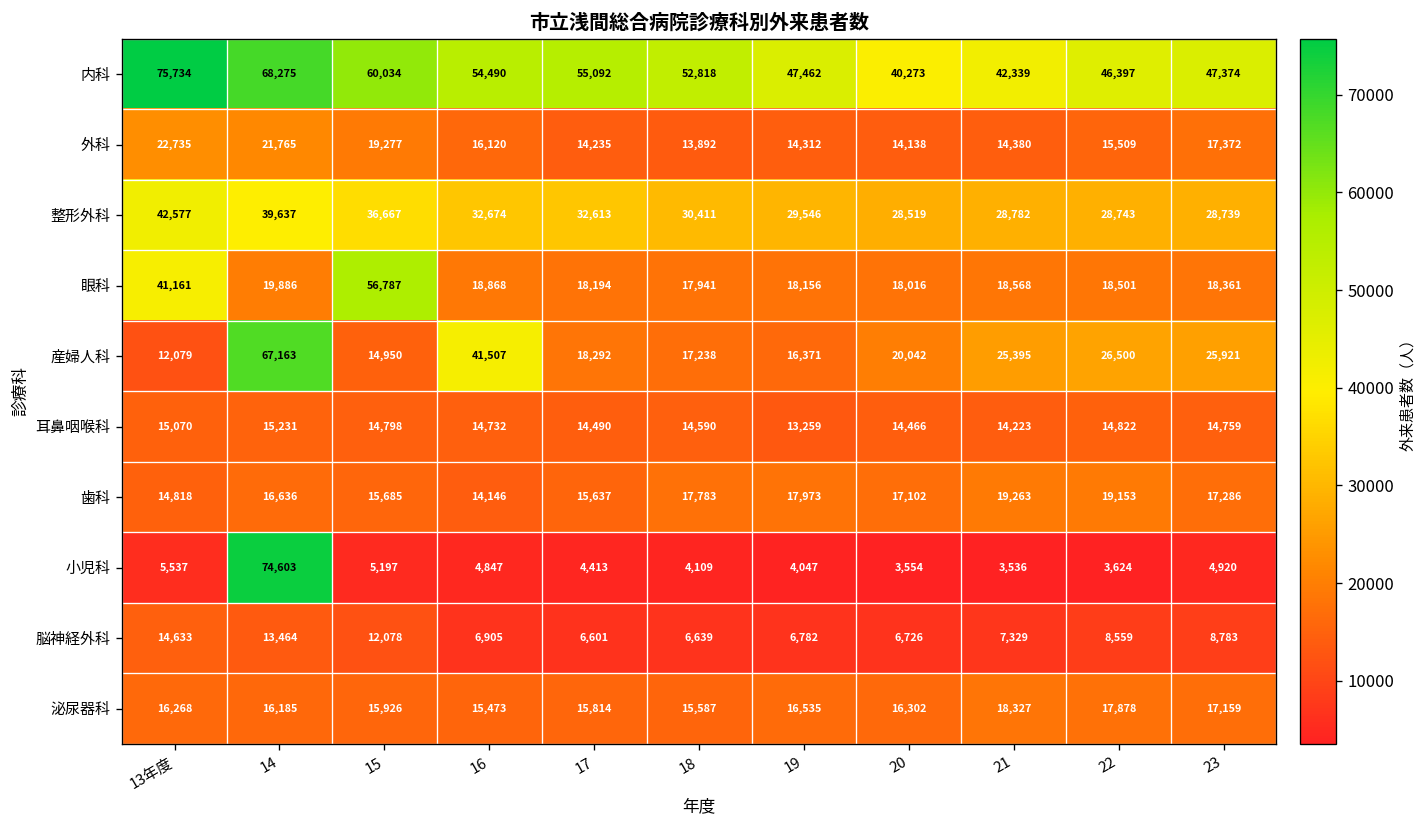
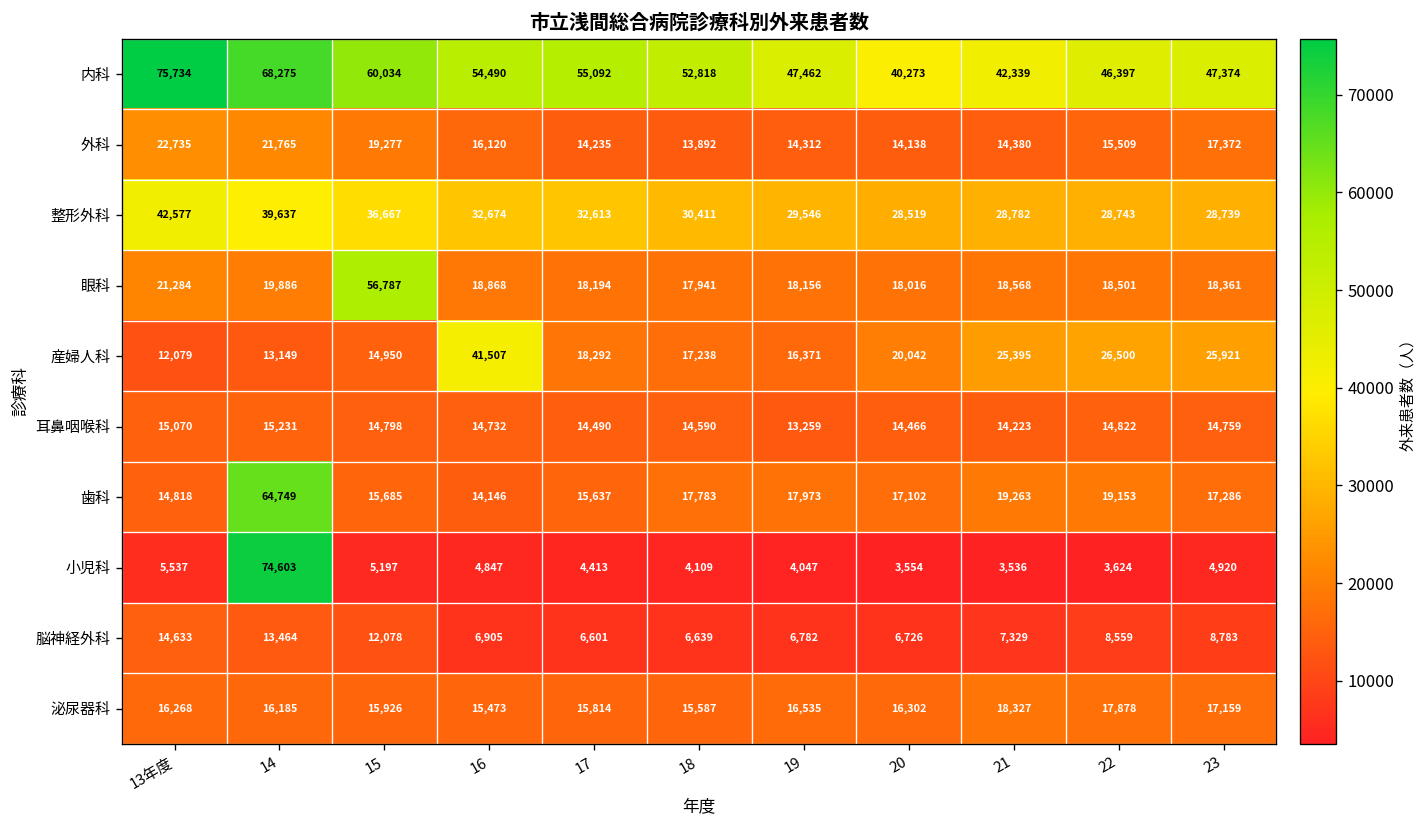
  {
    "内科": {
      "13年度": "75,734",
      "14": "68,275",
      "15": "60,034",
      "16": "54,490",
      "17": "55,092",
      "18": "52,818",
      "19": "47,462",
      "20": "40,273",
      "21": "42,339",
      "22": "46,397",
      "23": "47,374"
    },
    "外科": {
      "13年度": "22,735",
      "14": "21,765",
      "15": "19,277",
      "16": "16,120",
      "17": "14,235",
      "18": "13,892",
      "19": "14,312",
      "20": "14,138",
      "21": "14,380",
      "22": "15,509",
      "23": "17,372"
    },
    "整形外科": {
      "13年度": "42,577",
      "14": "39,637",
      "15": "36,667",
      "16": "32,674",
      "17": "32,613",
      "18": "30,411",
      "19": "29,546",
      "20": "28,519",
      "21": "28,782",
      "22": "28,743",
      "23": "28,739"
    },
    "眼科": {
-     "13年度": "41,161",
+     "13年度": "21,284",
      "14": "19,886",
      "15": "56,787",
      "16": "18,868",
      "17": "18,194",
      "18": "17,941",
      "19": "18,156",
      "20": "18,016",
      "21": "18,568",
      "22": "18,501",
      "23": "18,361"
    },
    "産婦人科": {
      "13年度": "12,079",
-     "14": "67,163",
+     "14": "13,149",
      "15": "14,950",
      "16": "41,507",
      "17": "18,292",
      "18": "17,238",
      "19": "16,371",
      "20": "20,042",
      "21": "25,395",
      "22": "26,500",
      "23": "25,921"
    },
    "耳鼻咽喉科": {
      "13年度": "15,070",
      "14": "15,231",
      "15": "14,798",
      "16": "14,732",
      "17": "14,490",
      "18": "14,590",
      "19": "13,259",
      "20": "14,466",
      "21": "14,223",
      "22": "14,822",
      "23": "14,759"
    },
    "歯科": {
      "13年度": "14,818",
-     "14": "16,636",
+     "14": "64,749",
      "15": "15,685",
      "16": "14,146",
      "17": "15,637",
      "18": "17,783",
      "19": "17,973",
      "20": "17,102",
      "21": "19,263",
      "22": "19,153",
      "23": "17,286"
    },
    "小児科": {
      "13年度": "5,537",
      "14": "74,603",
      "15": "5,197",
      "16": "4,847",
      "17": "4,413",
      "18": "4,109",
      "19": "4,047",
      "20": "3,554",
      "21": "3,536",
      "22": "3,624",
      "23": "4,920"
    },
    "脳神経外科": {
      "13年度": "14,633",
      "14": "13,464",
      "15": "12,078",
      "16": "6,905",
      "17": "6,601",
      "18": "6,639",
      "19": "6,782",
      "20": "6,726",
      "21": "7,329",
      "22": "8,559",
      "23": "8,783"
    },
    "泌尿器科": {
      "13年度": "16,268",
      "14": "16,185",
      "15": "15,926",
      "16": "15,473",
      "17": "15,814",
      "18": "15,587",
      "19": "16,535",
      "20": "16,302",
      "21": "18,327",
      "22": "17,878",
      "23": "17,159"
    }
  }
